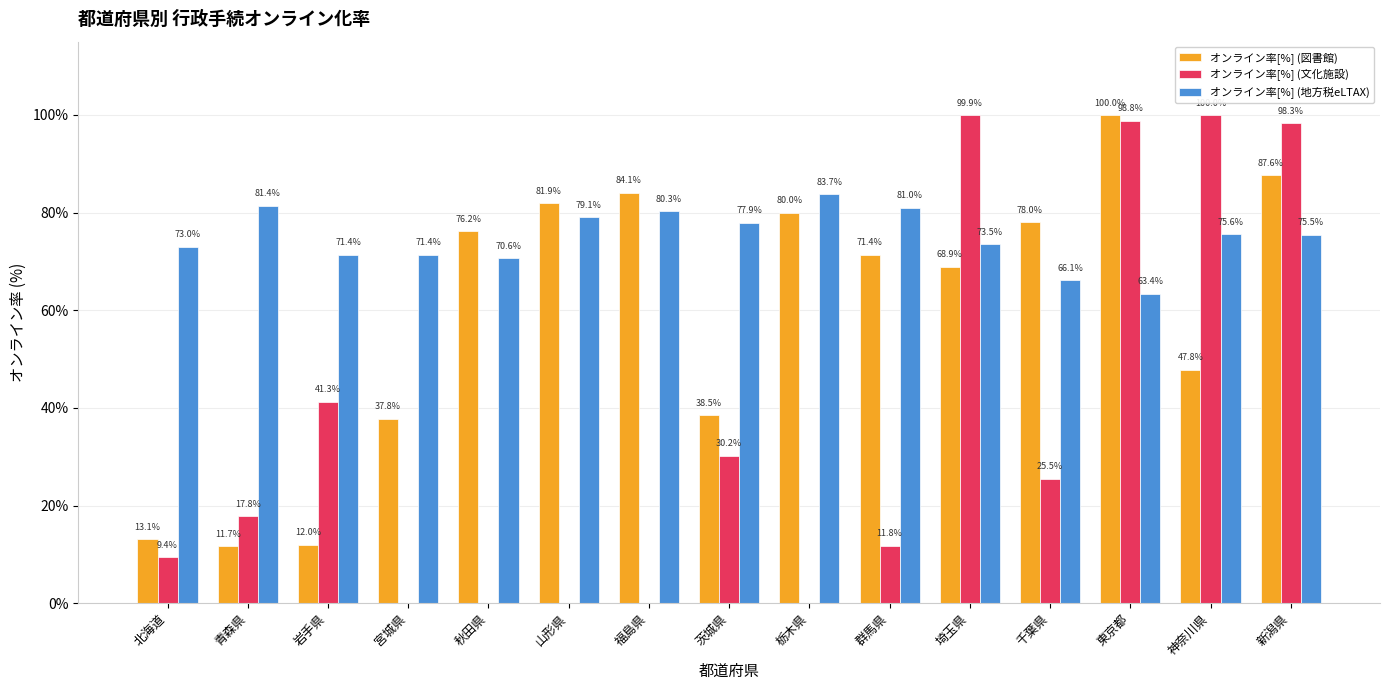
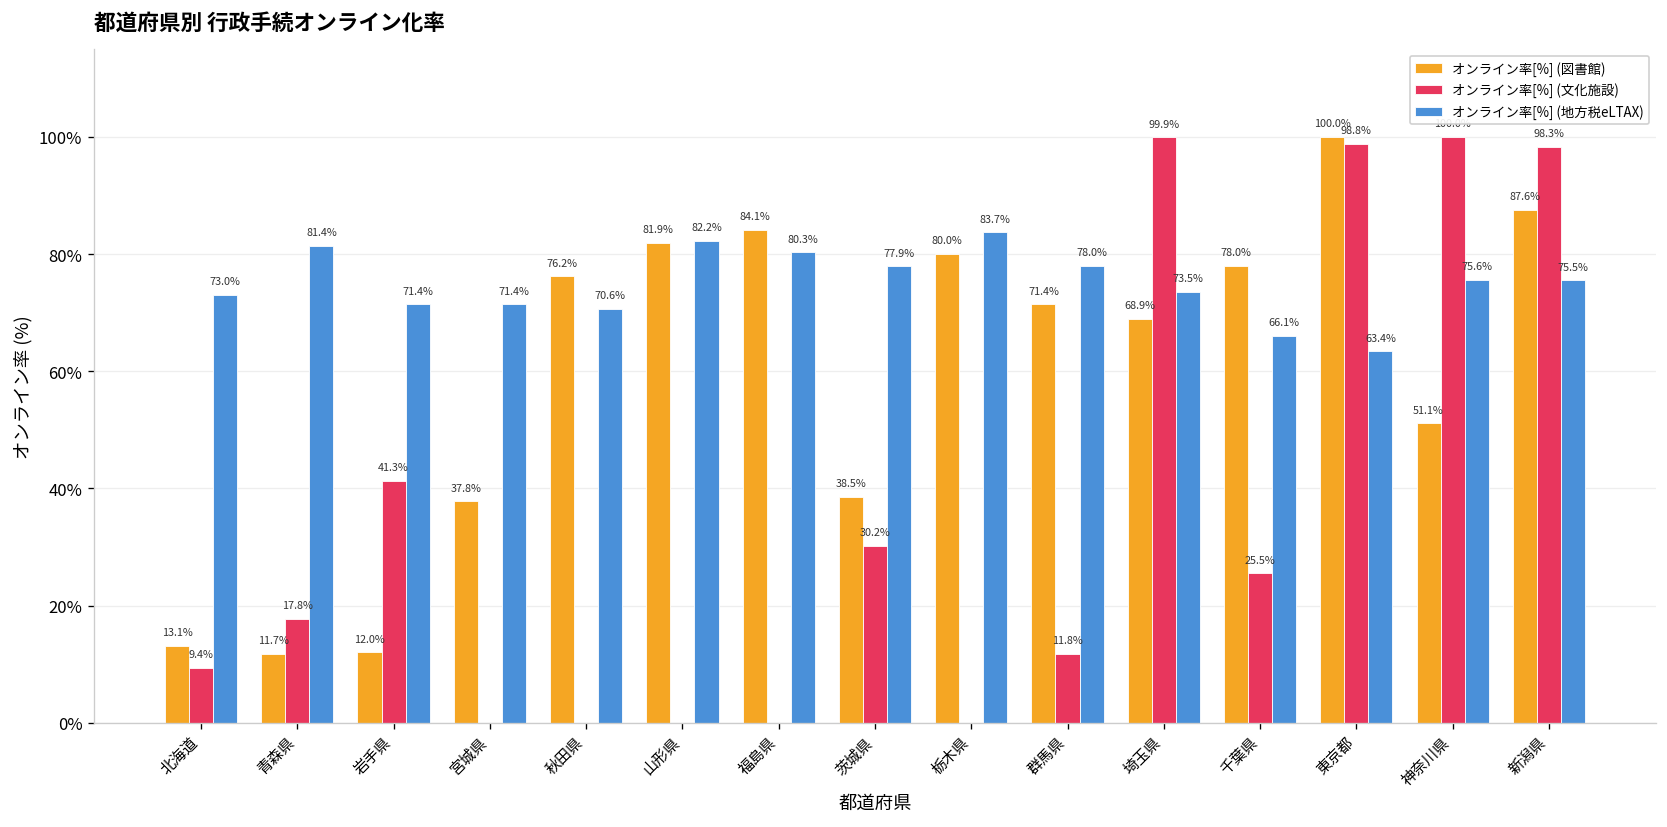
  {
    "オンライン率[%] (図書館)": {
      "北海道": "13.1%",
      "青森県": "11.7%",
      "岩手県": "12.0%",
      "宮城県": "37.8%",
      "秋田県": "76.2%",
      "山形県": "81.9%",
      "福島県": "84.1%",
      "茨城県": "38.5%",
      "栃木県": "80.0%",
      "群馬県": "71.4%",
      "埼玉県": "68.9%",
      "千葉県": "78.0%",
      "東京都": "100.0%",
-     "神奈川県": "47.8%",
+     "神奈川県": "51.1%",
      "新潟県": "87.6%"
    },
    "オンライン率[%] (文化施設)": {
      "北海道": "9.4%",
      "青森県": "17.8%",
      "岩手県": "41.3%",
      "茨城県": "30.2%",
      "群馬県": "11.8%",
      "埼玉県": "99.9%",
      "千葉県": "25.5%",
      "東京都": "98.8%",
      "新潟県": "98.3%"
    },
    "オンライン率[%] (地方税eLTAX)": {
      "北海道": "73.0%",
      "青森県": "81.4%",
      "岩手県": "71.4%",
      "宮城県": "71.4%",
      "秋田県": "70.6%",
-     "山形県": "79.1%",
+     "山形県": "82.2%",
      "福島県": "80.3%",
      "茨城県": "77.9%",
      "栃木県": "83.7%",
-     "群馬県": "81.0%",
+     "群馬県": "78.0%",
      "埼玉県": "73.5%",
      "千葉県": "66.1%",
      "東京都": "63.4%",
      "神奈川県": "75.6%",
      "新潟県": "75.5%"
    }
  }
